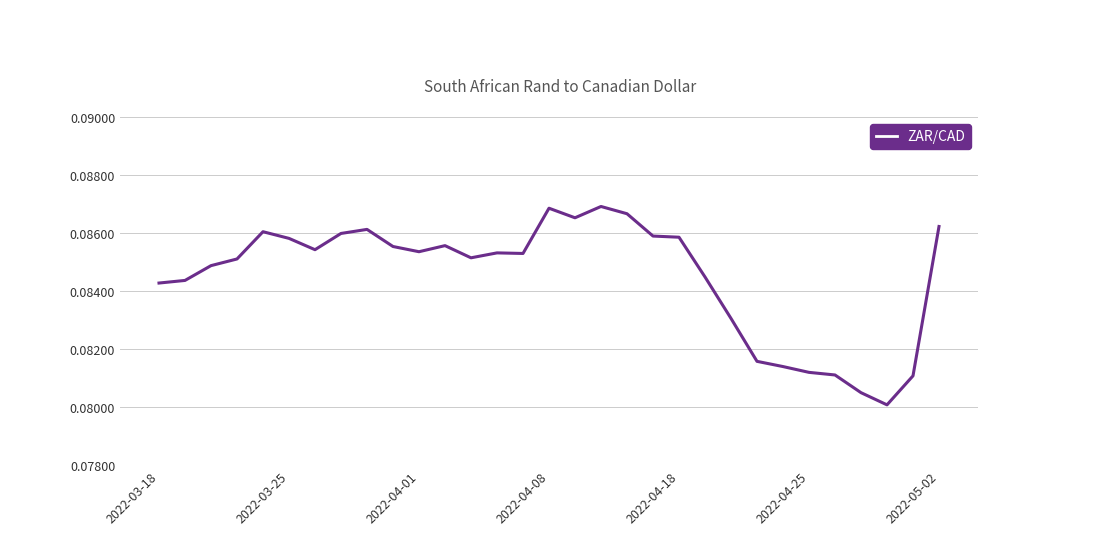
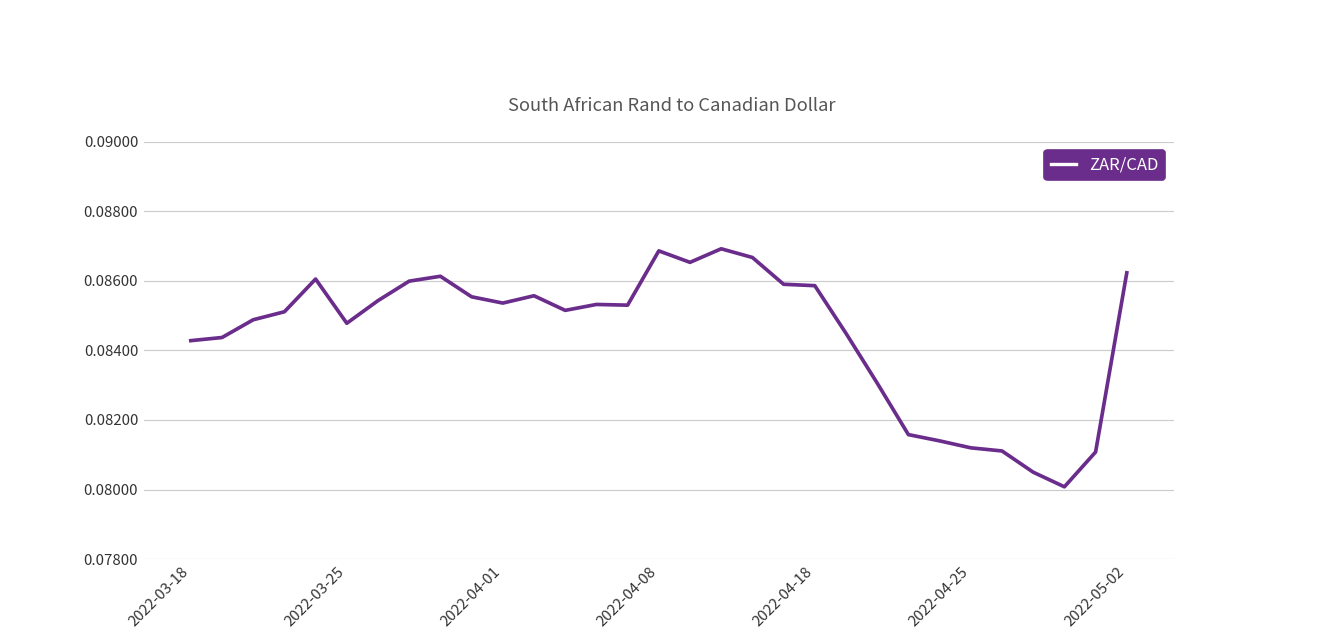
  {
    "2022-03-18": 0.0843,
-   "2022-03-25": 0.0858,
+   "2022-03-25": 0.0848,
    "2022-04-01": 0.0854,
    "2022-04-08": 0.0869,
    "2022-04-18": 0.0859,
    "2022-04-25": 0.0812,
    "2022-05-02": 0.0862
  }
